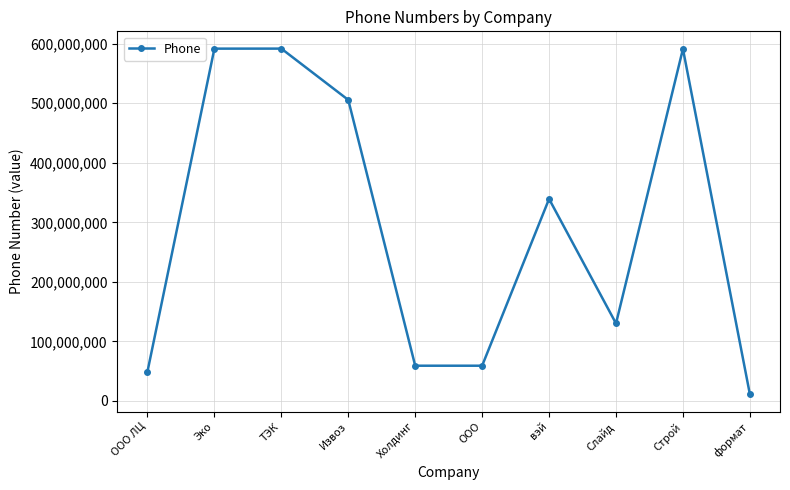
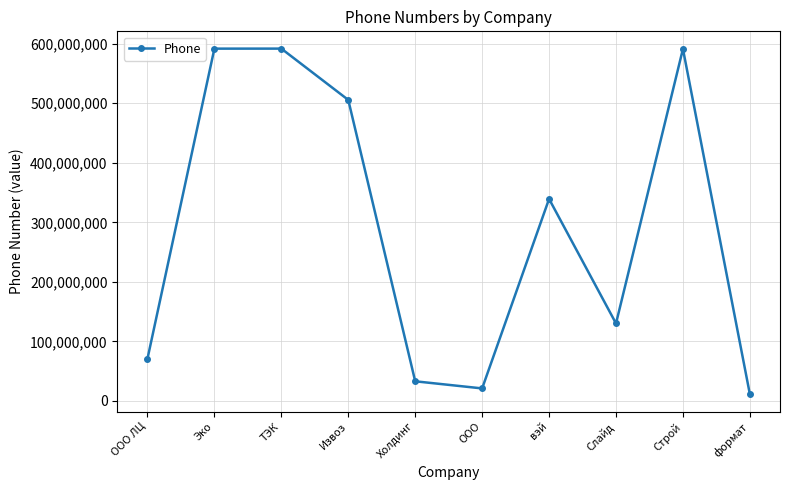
  {
-   "ООО ЛЦ": "50,000,000",
+   "ООО ЛЦ": "70,000,000",
    "Эко": "590,000,000",
    "ТЭК": "590,000,000",
    "Извоз": "510,000,000",
-   "Холдинг": "60,000,000",
-   "ООО": "60,000,000",
+   "Холдинг": "30,000,000",
+   "ООО": "20,000,000",
    "вэй": "340,000,000",
    "Слайд": "130,000,000",
    "Строй": "590,000,000",
    "формат": "10,000,000"
  }
